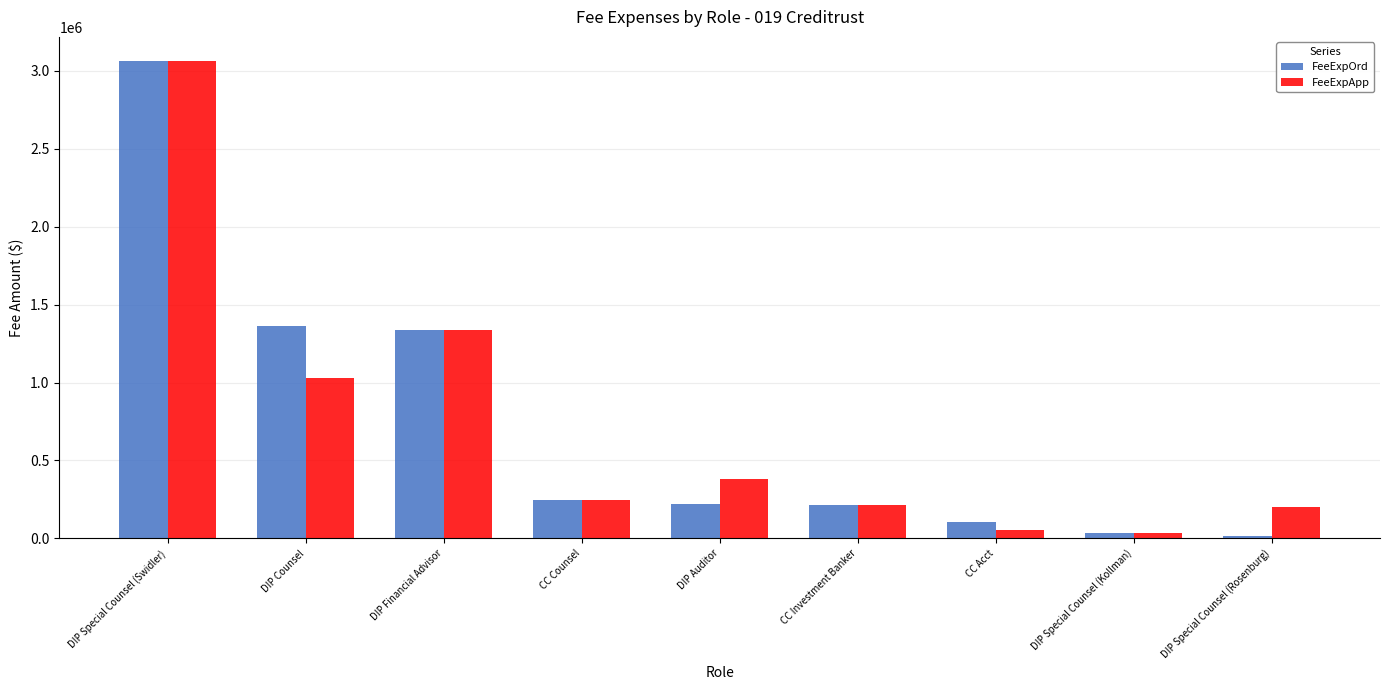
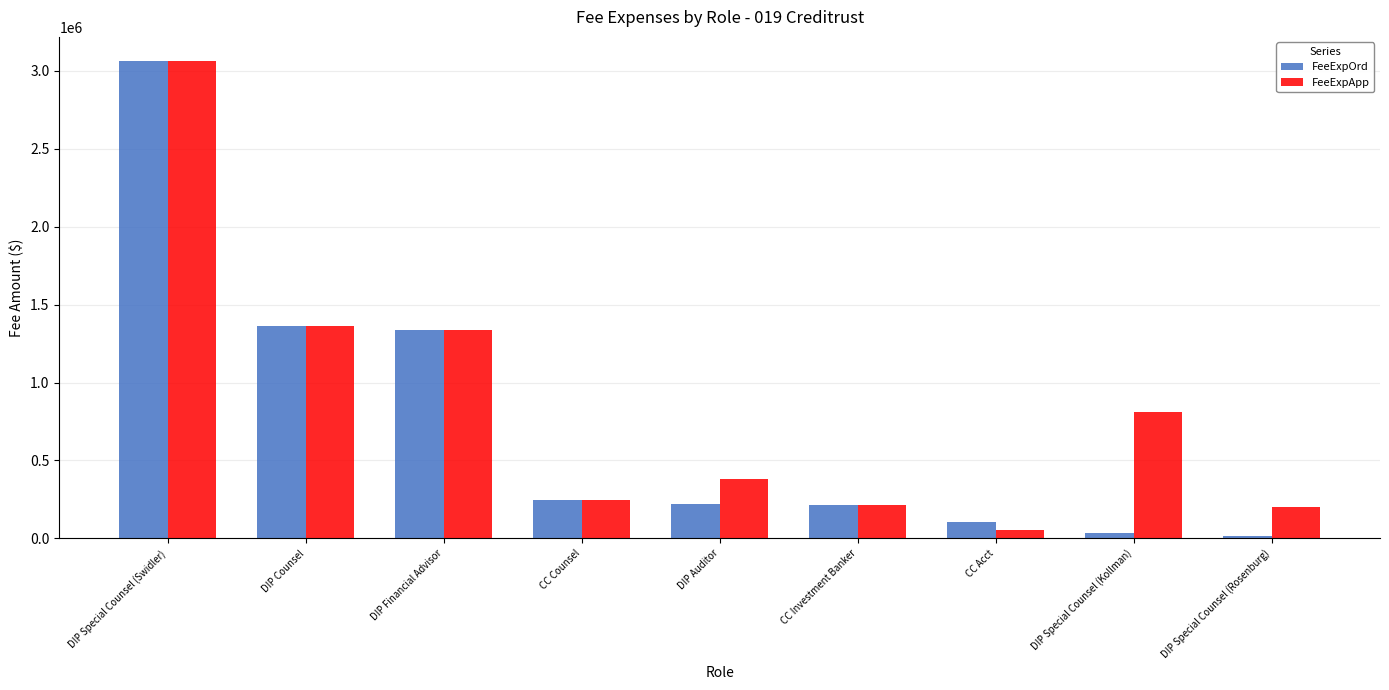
  {
    "FeeExpOrd": {
      "DIP Special Counsel (Swidler)": 3060000,
      "DIP Counsel": 1360000,
      "DIP Financial Advisor": 1340000,
      "CC Counsel": 250000,
      "DIP Auditor": 220000,
      "CC Investment Banker": 210000,
      "CC Acct": 110000,
      "DIP Special Counsel (Kollman)": 30000,
      "DIP Special Counsel (Rosenburg)": 20000
    },
    "FeeExpApp": {
      "DIP Special Counsel (Swidler)": 3060000,
-     "DIP Counsel": 1030000,
+     "DIP Counsel": 1360000,
      "DIP Financial Advisor": 1340000,
      "CC Counsel": 250000,
      "DIP Auditor": 380000,
      "CC Investment Banker": 210000,
      "CC Acct": 60000,
-     "DIP Special Counsel (Kollman)": 30000,
+     "DIP Special Counsel (Kollman)": 810000,
      "DIP Special Counsel (Rosenburg)": 200000
    }
  }
